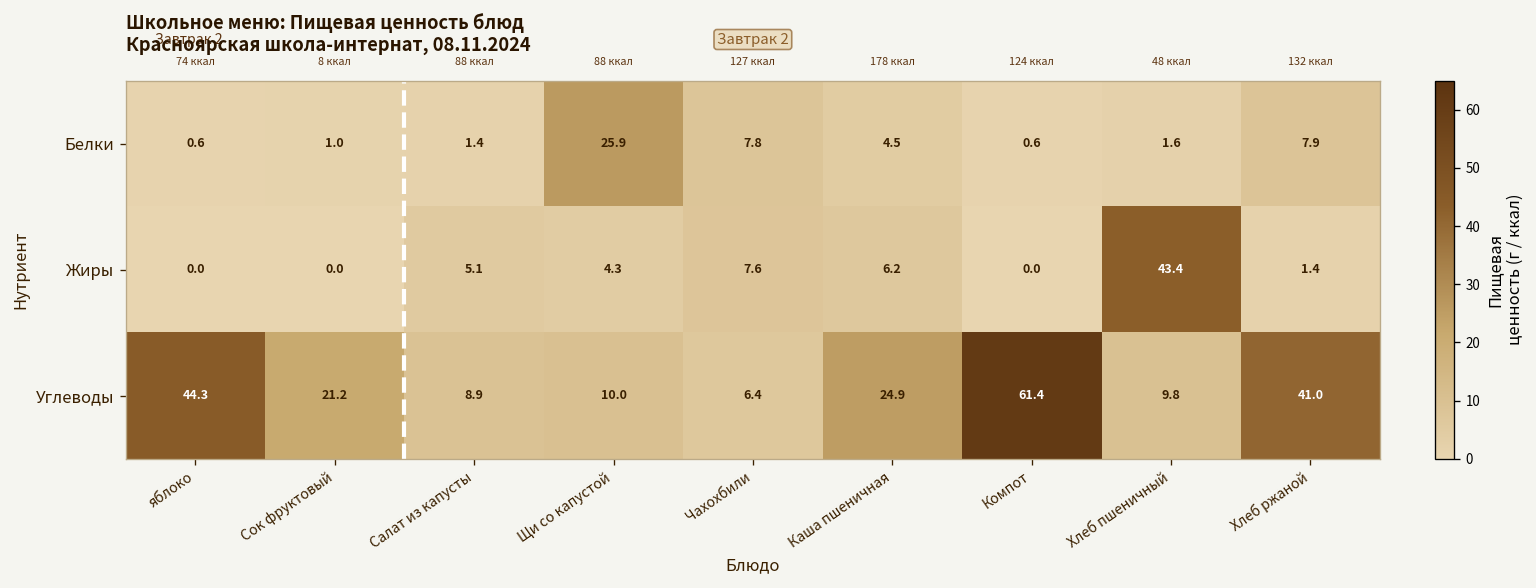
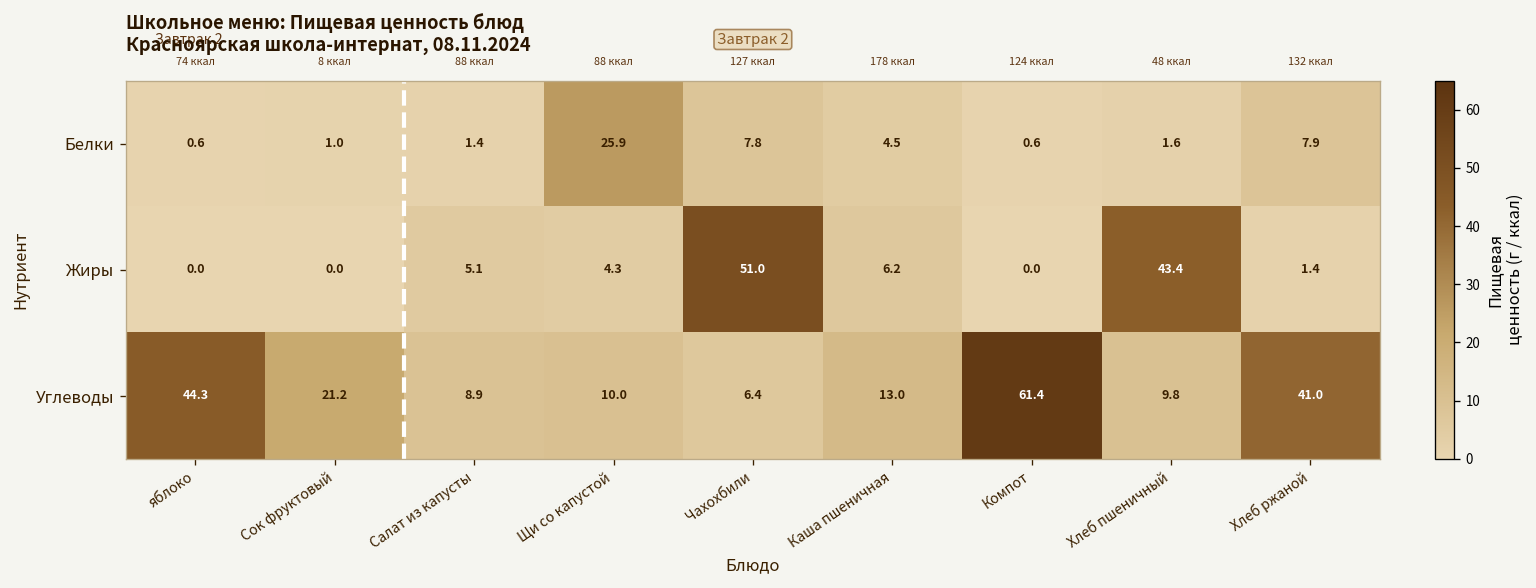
  {
    "Белки": {
      "яблоко": 0.6,
      "Сок фруктовый": 1.0,
      "Салат из капусты": 1.4,
      "Щи со капустой": 25.9,
      "Чахохбили": 7.8,
      "Каша пшеничная": 4.5,
      "Компот": 0.6,
      "Хлеб пшеничный": 1.6,
      "Хлеб ржаной": 7.9
    },
    "Жиры": {
      "яблоко": 0.0,
      "Сок фруктовый": 0.0,
      "Салат из капусты": 5.1,
      "Щи со капустой": 4.3,
-     "Чахохбили": 7.6,
+     "Чахохбили": 51.0,
      "Каша пшеничная": 6.2,
      "Компот": 0.0,
      "Хлеб пшеничный": 43.4,
      "Хлеб ржаной": 1.4
    },
    "Углеводы": {
      "яблоко": 44.3,
      "Сок фруктовый": 21.2,
      "Салат из капусты": 8.9,
      "Щи со капустой": 10.0,
      "Чахохбили": 6.4,
-     "Каша пшеничная": 24.9,
+     "Каша пшеничная": 13.0,
      "Компот": 61.4,
      "Хлеб пшеничный": 9.8,
      "Хлеб ржаной": 41.0
    }
  }
